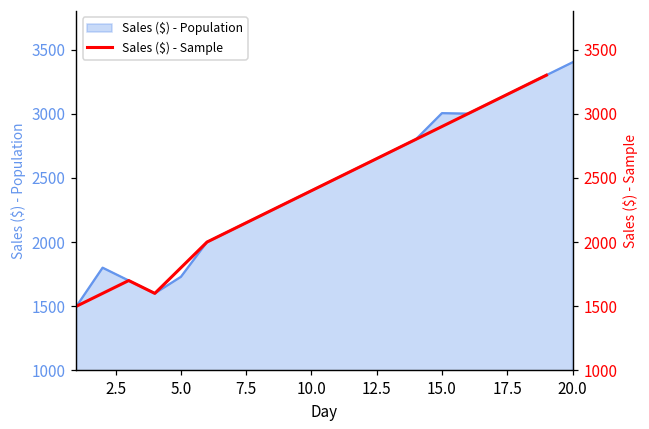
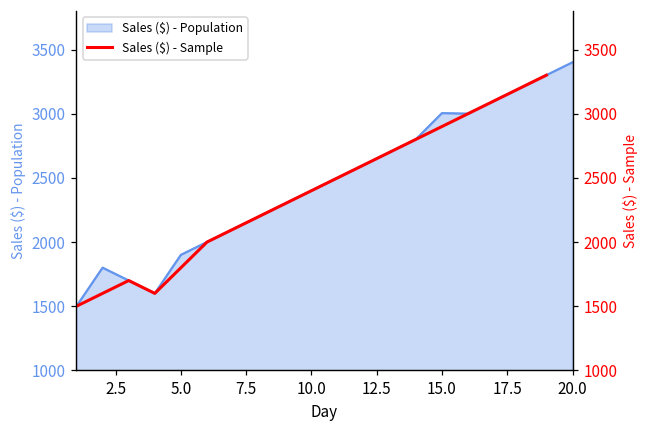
  {
    "Sales ($) - Population": {
-     "5.0": 1730,
+     "5.0": 1900,
      "10.0": 2400,
      "15.0": 3000,
      "20.0": 3400
    }
  }
